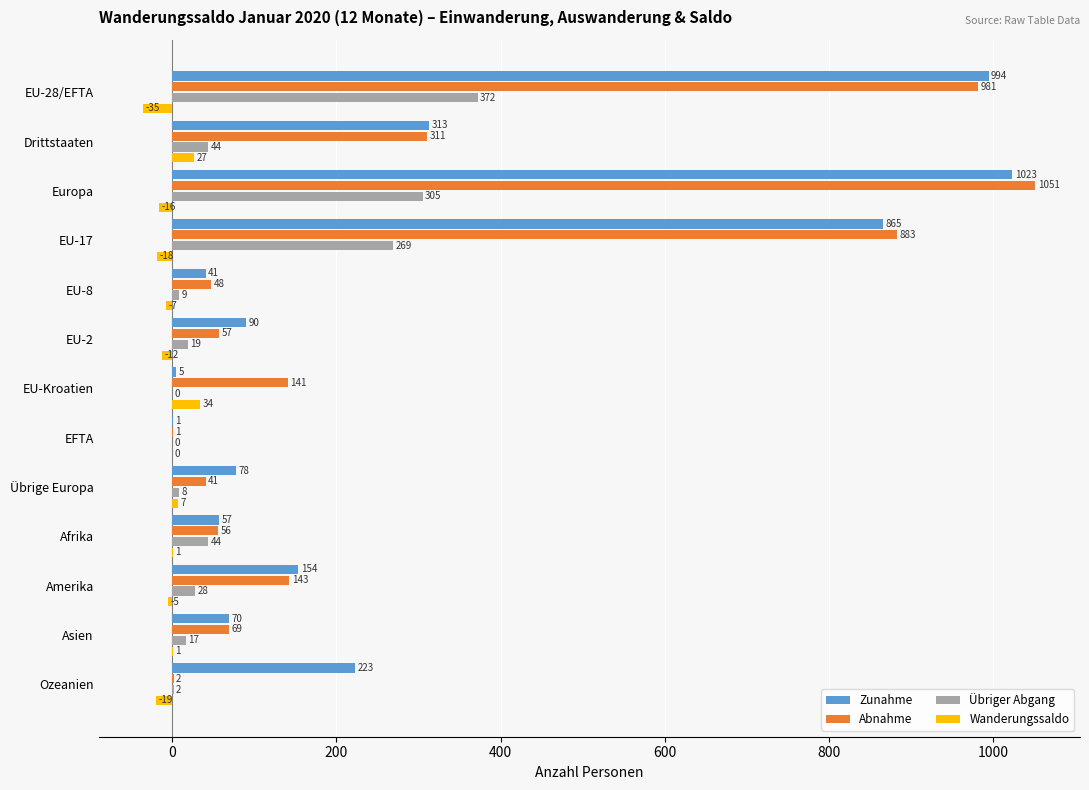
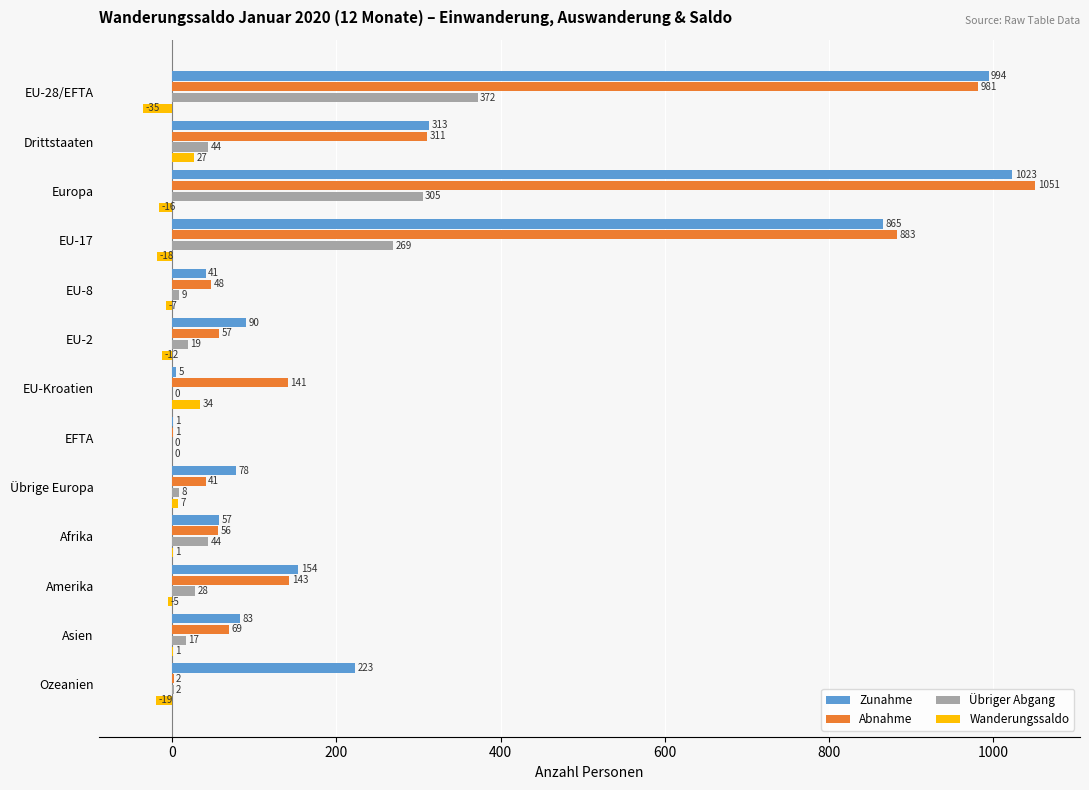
  {
    "Zunahme": {
      "EU-28/EFTA": 994,
      "Drittstaaten": 313,
      "Europa": 1023,
      "EU-17": 865,
      "EU-8": 41,
      "EU-2": 90,
      "EU-Kroatien": 5,
      "EFTA": 1,
      "Übrige Europa": 78,
      "Afrika": 57,
      "Amerika": 154,
-     "Asien": 70,
+     "Asien": 83,
      "Ozeanien": 223
    },
    "Abnahme": {
      "EU-28/EFTA": 981,
      "Drittstaaten": 311,
      "Europa": 1051,
      "EU-17": 883,
      "EU-8": 48,
      "EU-2": 57,
      "EU-Kroatien": 141,
      "EFTA": 1,
      "Übrige Europa": 41,
      "Afrika": 56,
      "Amerika": 143,
      "Asien": 69,
      "Ozeanien": 2
    },
    "Übriger Abgang": {
      "EU-28/EFTA": 372,
      "Drittstaaten": 44,
      "Europa": 305,
      "EU-17": 269,
      "EU-8": 9,
      "EU-2": 19,
      "EU-Kroatien": 0,
      "EFTA": 0,
      "Übrige Europa": 8,
      "Afrika": 44,
      "Amerika": 28,
      "Asien": 17,
      "Ozeanien": 2
    },
    "Wanderungssaldo": {
      "EU-28/EFTA": -35,
      "Drittstaaten": 27,
      "Europa": -16,
      "EU-17": -18,
      "EU-8": -7,
      "EU-2": -12,
      "EU-Kroatien": 34,
      "EFTA": 0,
      "Übrige Europa": 7,
      "Afrika": 1,
      "Amerika": -5,
      "Asien": 1,
      "Ozeanien": -19
    }
  }
